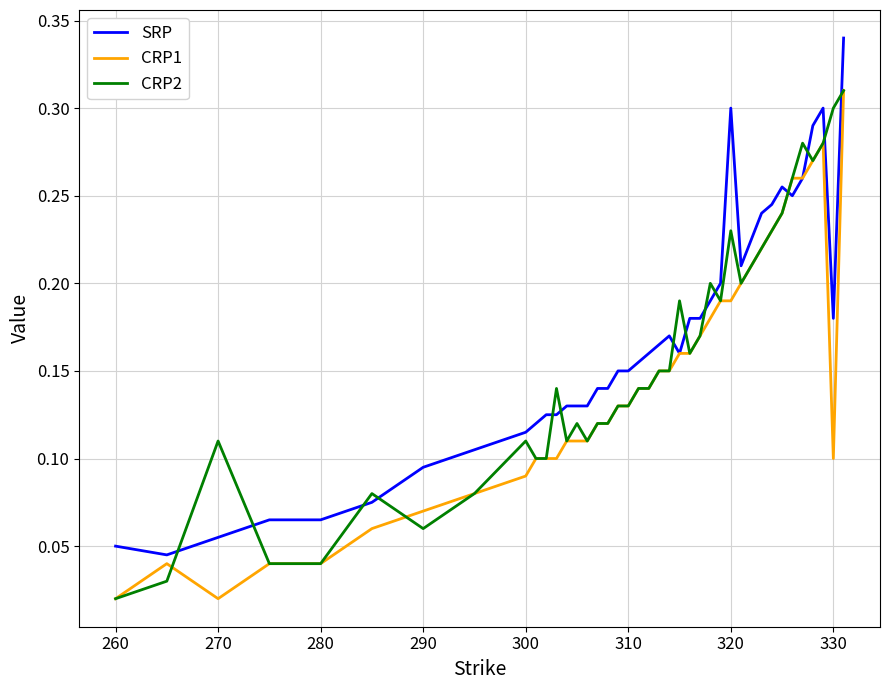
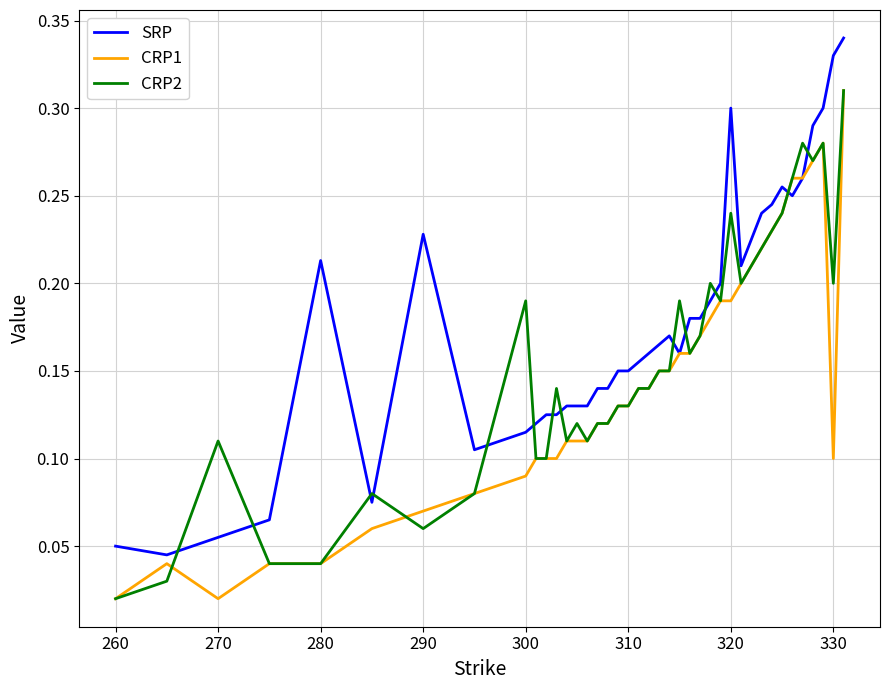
  {
    "SRP": {
      "260": 0.050,
      "270": 0.055,
-     "280": 0.065,
-     "290": 0.095,
+     "280": 0.213,
+     "290": 0.228,
      "300": 0.115,
      "310": 0.150,
      "320": 0.300,
-     "330": 0.18
+     "330": 0.33
    },
    "CRP1": {
      "270": 0.020,
      "290": 0.070,
      "300": 0.090,
      "320": 0.190,
      "330": 0.100
    },
    "CRP2": {
      "270": 0.11,
      "290": 0.06,
-     "300": 0.11,
-     "320": 0.23,
-     "330": 0.3
+     "300": 0.19,
+     "320": 0.24,
+     "330": 0.2
    }
  }
